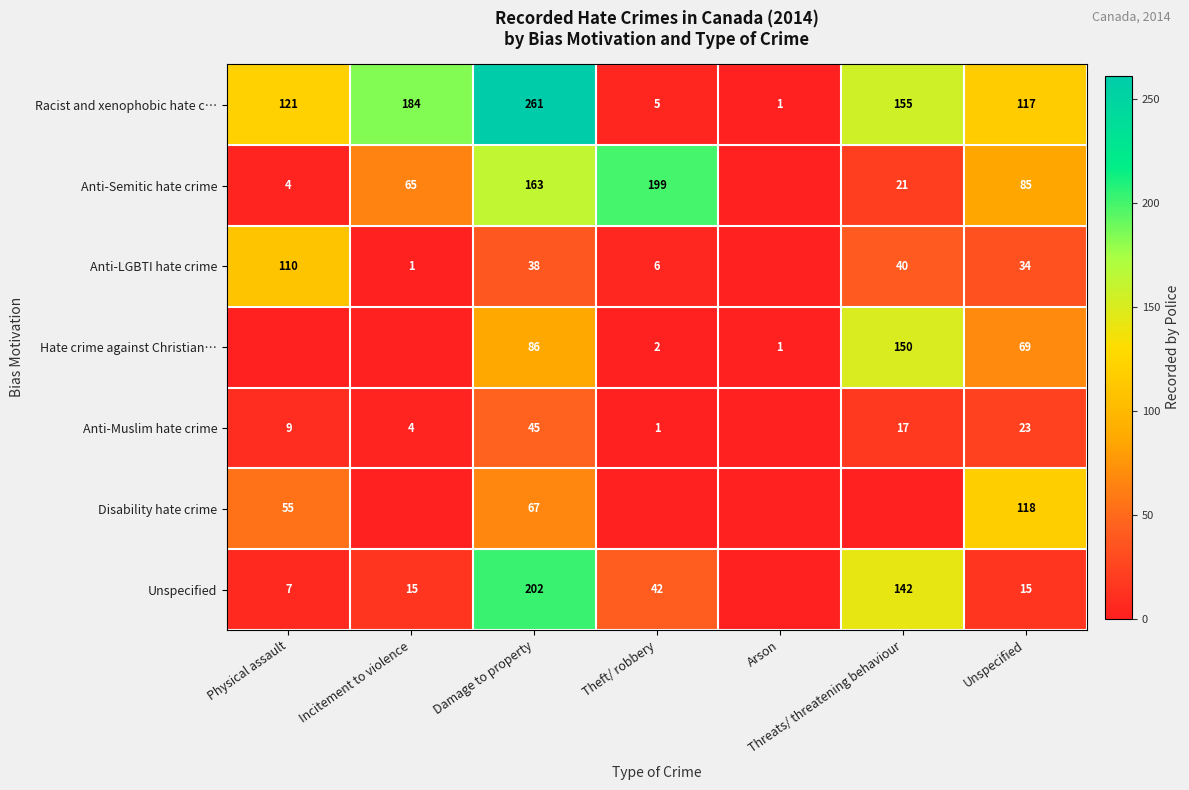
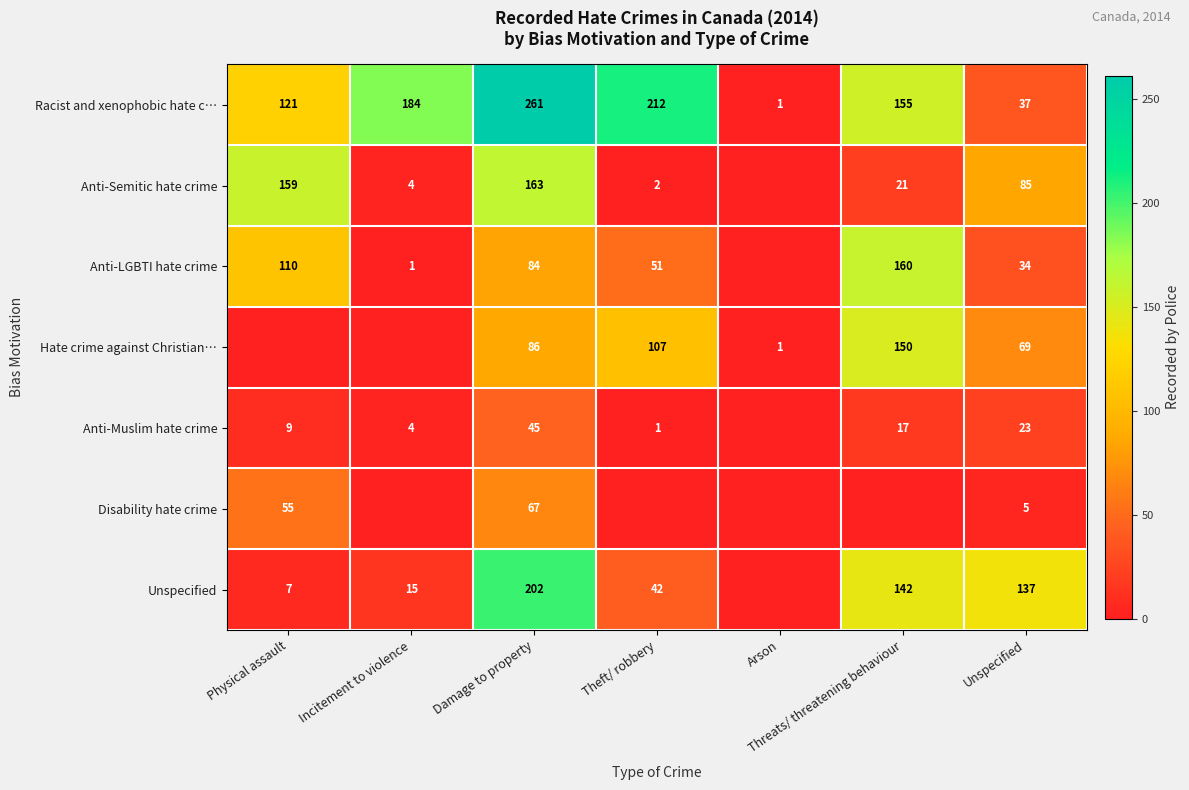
  {
    "Racist and xenophobic hate c…": {
      "Physical assault": 121,
      "Incitement to violence": 184,
      "Damage to property": 261,
-     "Theft/ robbery": 5,
+     "Theft/ robbery": 212,
      "Arson": 1,
      "Threats/ threatening behaviour": 155,
-     "Unspecified": 117
+     "Unspecified": 37
    },
    "Anti-Semitic hate crime": {
-     "Physical assault": 4,
-     "Incitement to violence": 65,
+     "Physical assault": 159,
+     "Incitement to violence": 4,
      "Damage to property": 163,
-     "Theft/ robbery": 199,
+     "Theft/ robbery": 2,
      "Threats/ threatening behaviour": 21,
      "Unspecified": 85
    },
    "Anti-LGBTI hate crime": {
      "Physical assault": 110,
      "Incitement to violence": 1,
-     "Damage to property": 38,
-     "Theft/ robbery": 6,
-     "Threats/ threatening behaviour": 40,
+     "Damage to property": 84,
+     "Theft/ robbery": 51,
+     "Threats/ threatening behaviour": 160,
      "Unspecified": 34
    },
    "Hate crime against Christian…": {
      "Damage to property": 86,
-     "Theft/ robbery": 2,
+     "Theft/ robbery": 107,
      "Arson": 1,
      "Threats/ threatening behaviour": 150,
      "Unspecified": 69
    },
    "Anti-Muslim hate crime": {
      "Physical assault": 9,
      "Incitement to violence": 4,
      "Damage to property": 45,
      "Theft/ robbery": 1,
      "Threats/ threatening behaviour": 17,
      "Unspecified": 23
    },
    "Disability hate crime": {
      "Physical assault": 55,
      "Damage to property": 67,
-     "Unspecified": 118
+     "Unspecified": 5
    },
    "Unspecified": {
      "Physical assault": 7,
      "Incitement to violence": 15,
      "Damage to property": 202,
      "Theft/ robbery": 42,
      "Threats/ threatening behaviour": 142,
-     "Unspecified": 15
+     "Unspecified": 137
    }
  }
